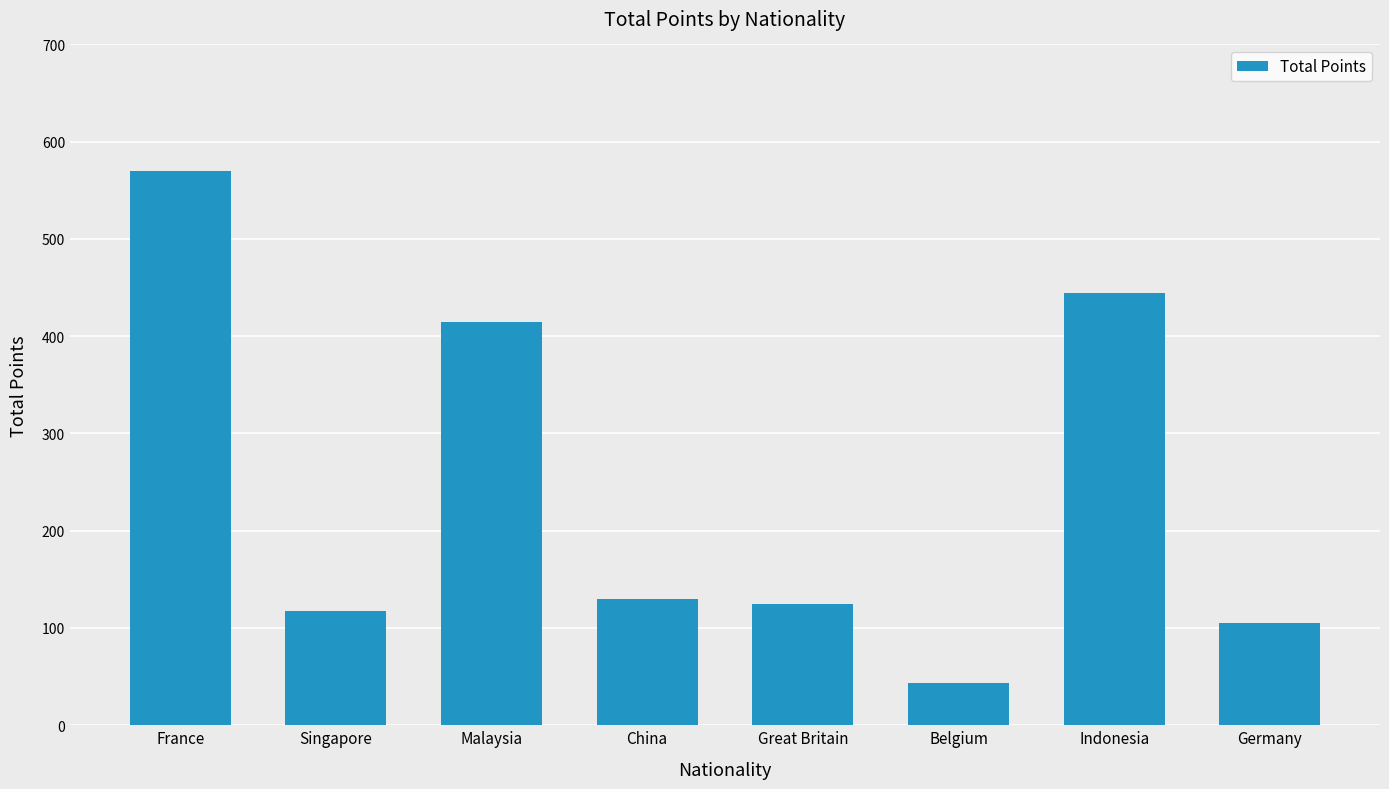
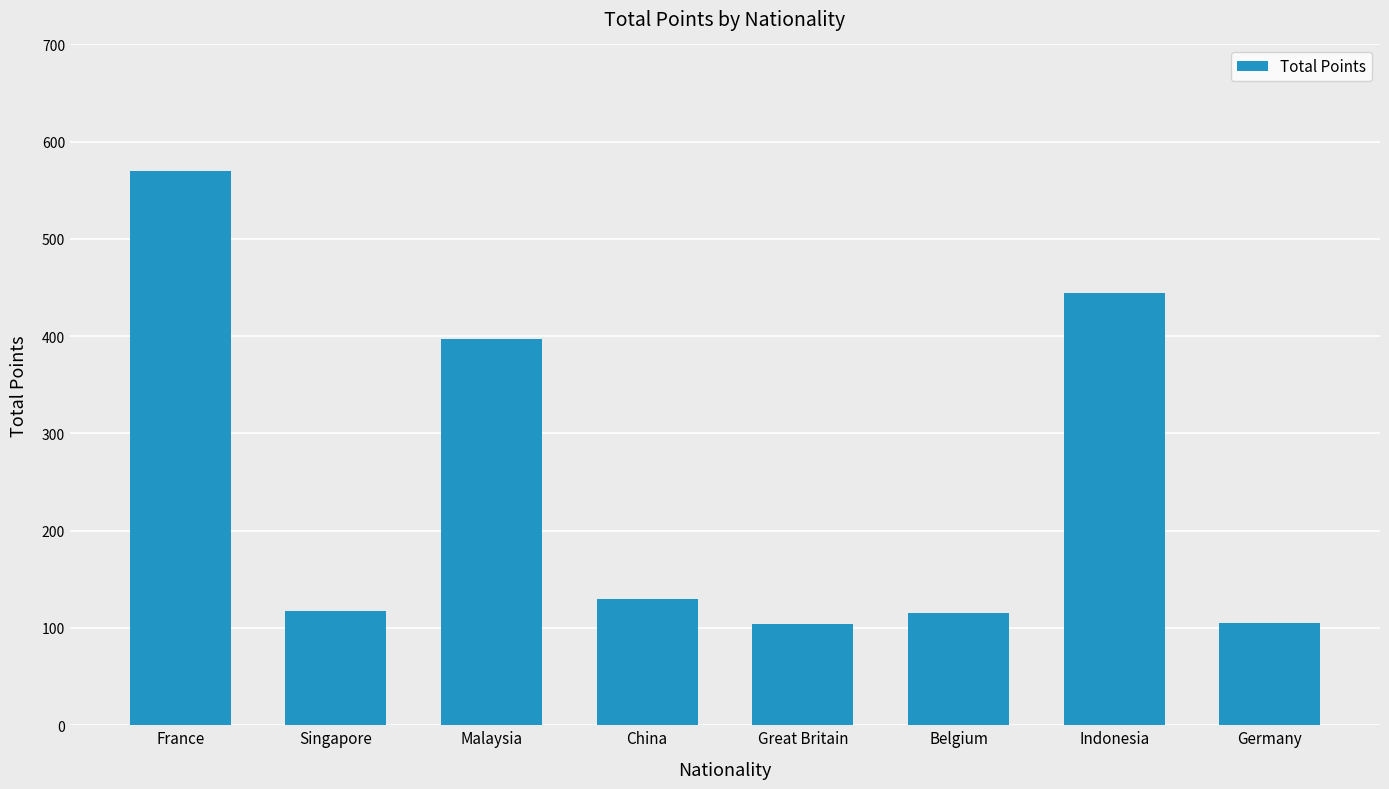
  {
    "France": 570,
    "Singapore": 120,
-   "Malaysia": 420,
+   "Malaysia": 400,
    "China": 130,
-   "Great Britain": 130,
-   "Belgium": 40,
+   "Great Britain": 100,
+   "Belgium": 120,
    "Indonesia": 440,
    "Germany": 110
  }
